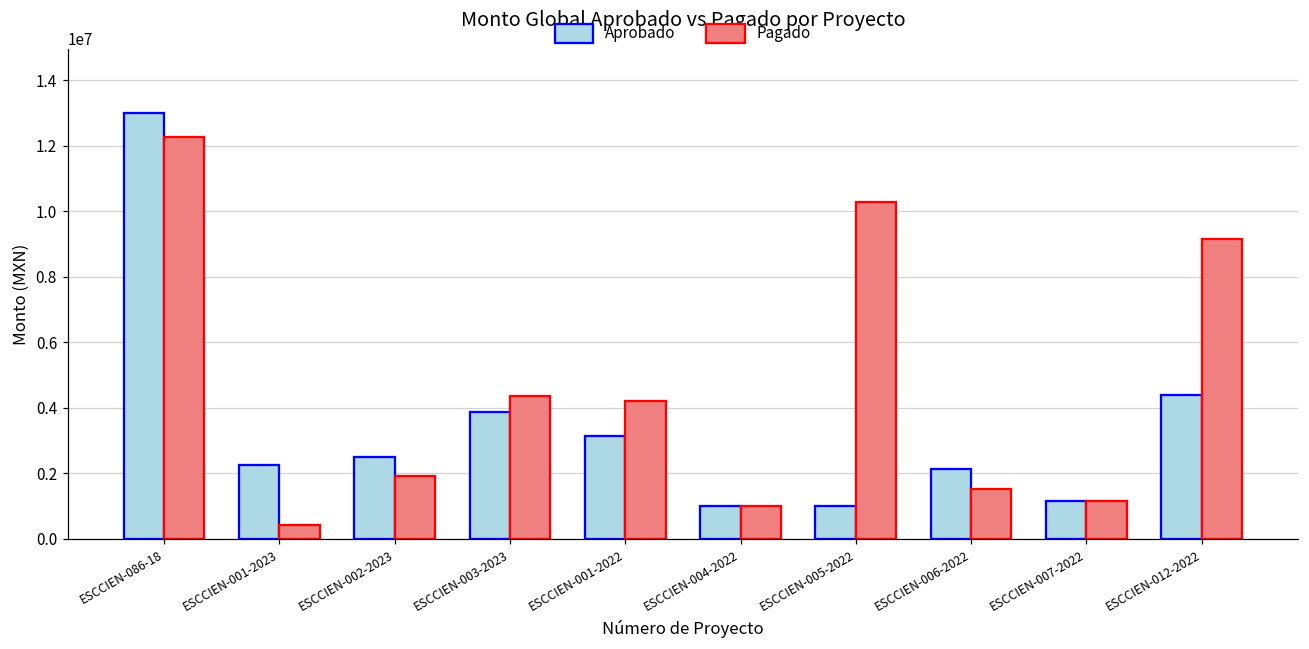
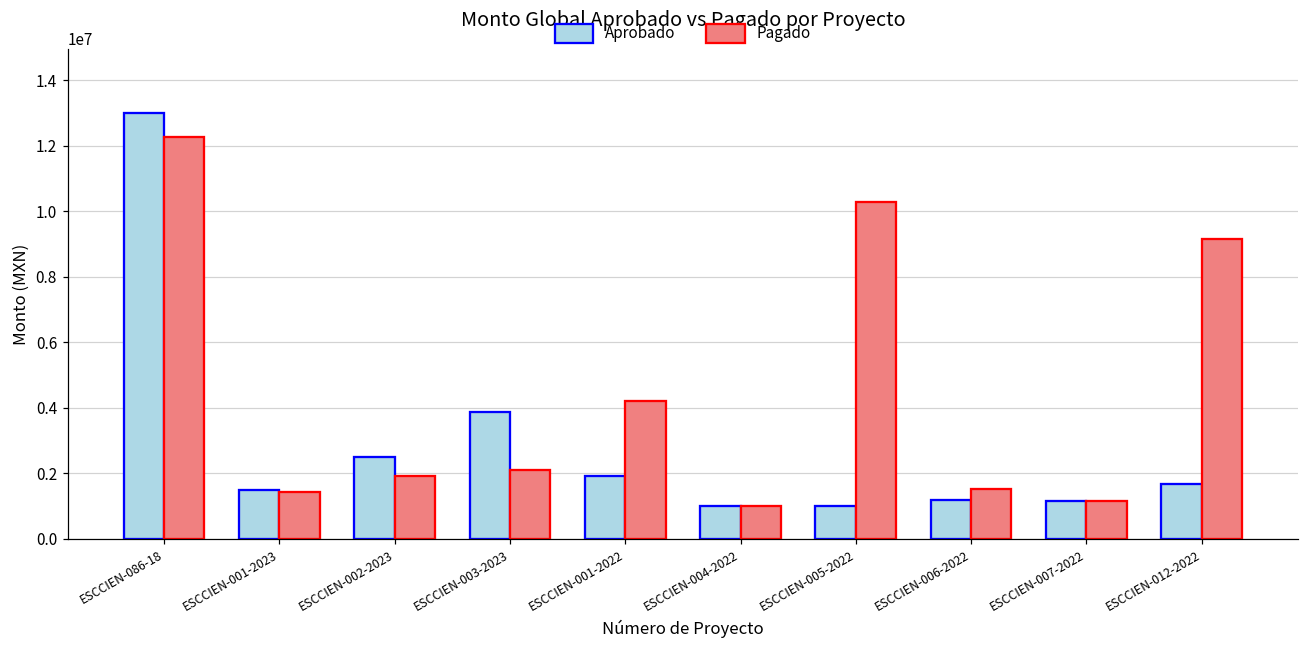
  {
    "Aprobado": {
      "ESCCIEN-086-18": 13000000,
-     "ESCCIEN-001-2023": 2200000,
+     "ESCCIEN-001-2023": 1500000,
      "ESCCIEN-002-2023": 2500000,
      "ESCCIEN-003-2023": 3900000,
-     "ESCCIEN-001-2022": 3200000,
+     "ESCCIEN-001-2022": 1900000,
      "ESCCIEN-004-2022": 1000000,
      "ESCCIEN-005-2022": 1000000,
-     "ESCCIEN-006-2022": 2100000,
+     "ESCCIEN-006-2022": 1200000,
      "ESCCIEN-007-2022": 1100000,
-     "ESCCIEN-012-2022": 4400000
+     "ESCCIEN-012-2022": 1700000
    },
    "Pagado": {
      "ESCCIEN-086-18": 12300000,
-     "ESCCIEN-001-2023": 400000,
+     "ESCCIEN-001-2023": 1400000,
      "ESCCIEN-002-2023": 1900000,
-     "ESCCIEN-003-2023": 4400000,
+     "ESCCIEN-003-2023": 2100000,
      "ESCCIEN-001-2022": 4200000,
      "ESCCIEN-004-2022": 1000000,
      "ESCCIEN-005-2022": 10300000,
      "ESCCIEN-006-2022": 1500000,
      "ESCCIEN-007-2022": 1100000,
      "ESCCIEN-012-2022": 9200000
    }
  }
